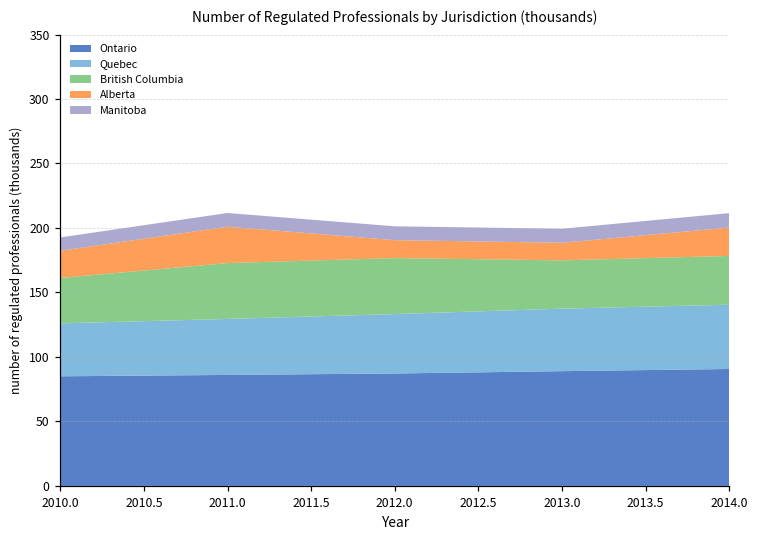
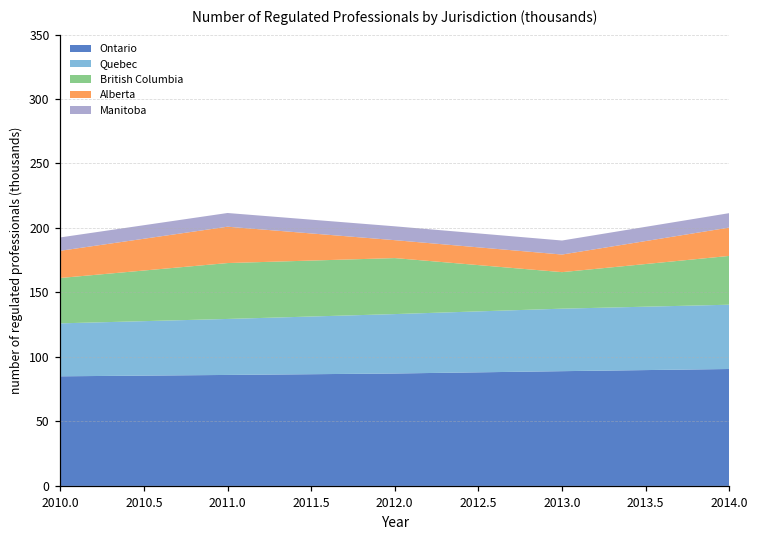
  {
    "Ontario": {
      "2010.0": 85,
      "2011.0": 86,
      "2012.0": 87,
      "2013.0": 89,
      "2014.0": 91
    },
    "British Columbia": {
      "2010.0": 35,
      "2011.0": 43,
      "2012.0": 43,
-     "2013.0": 37,
+     "2013.0": 28,
      "2014.0": 38
    },
    "Alberta": {
      "2010.0": 21,
      "2011.0": 28,
      "2012.0": 14,
      "2013.0": 14,
      "2014.0": 22
    }
  }
